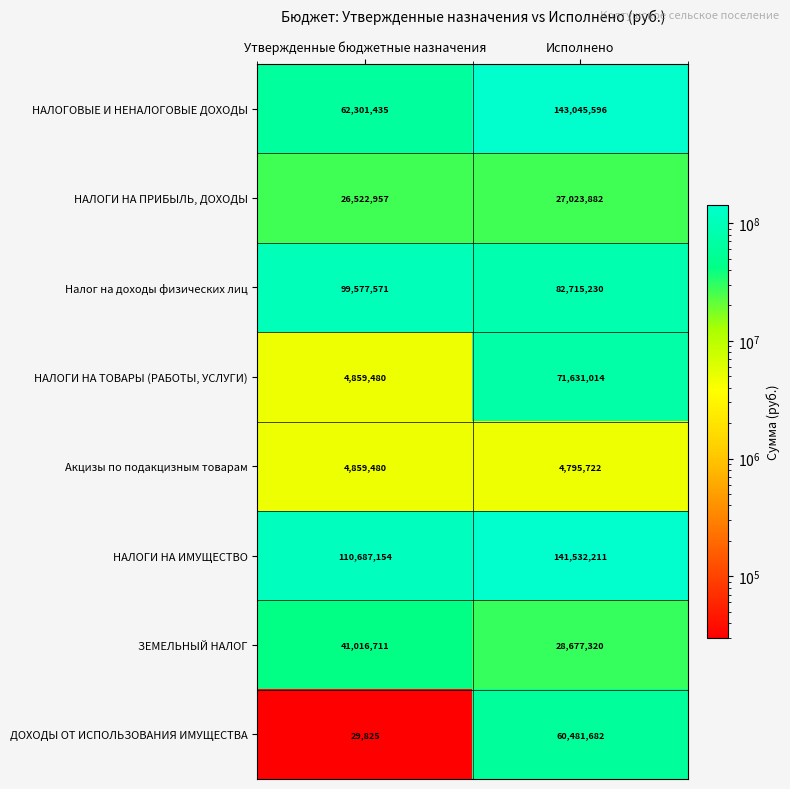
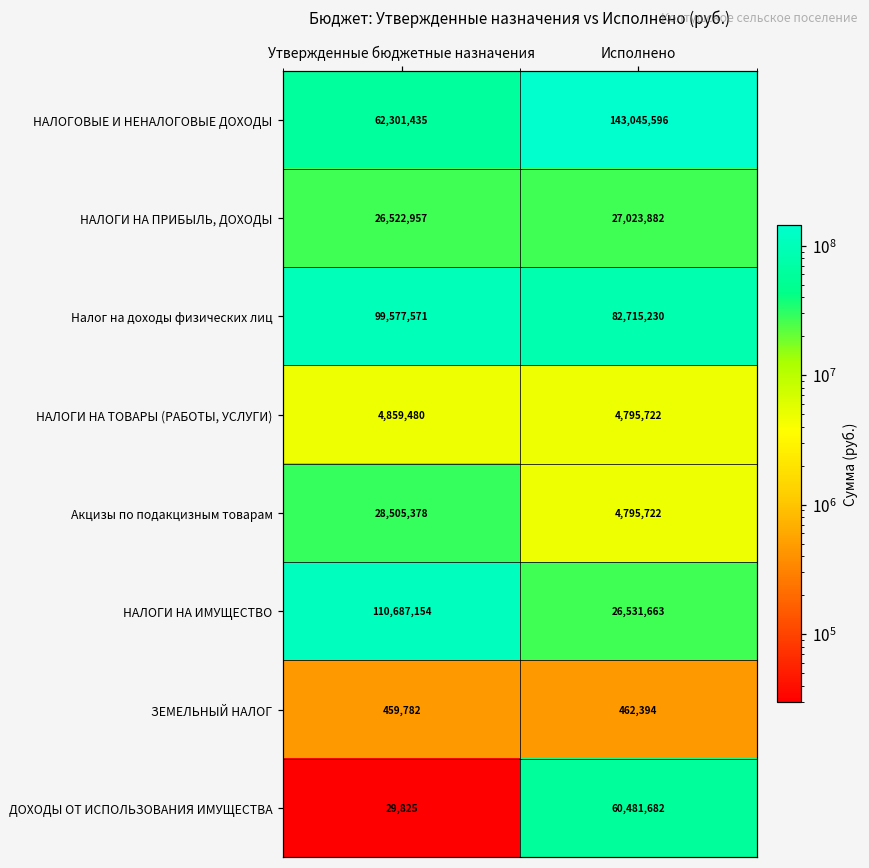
  {
    "НАЛОГОВЫЕ И НЕНАЛОГОВЫЕ ДОХОДЫ": {
      "Утвержденные бюджетные назначения": "62,301,435",
      "Исполнено": "143,045,596"
    },
    "НАЛОГИ НА ПРИБЫЛЬ, ДОХОДЫ": {
      "Утвержденные бюджетные назначения": "26,522,957",
      "Исполнено": "27,023,882"
    },
    "Налог на доходы физических лиц": {
      "Утвержденные бюджетные назначения": "99,577,571",
      "Исполнено": "82,715,230"
    },
    "НАЛОГИ НА ТОВАРЫ (РАБОТЫ, УСЛУГИ)": {
      "Утвержденные бюджетные назначения": "4,859,480",
-     "Исполнено": "71,631,014"
+     "Исполнено": "4,795,722"
    },
    "Акцизы по подакцизным товарам": {
-     "Утвержденные бюджетные назначения": "4,859,480",
+     "Утвержденные бюджетные назначения": "28,505,378",
      "Исполнено": "4,795,722"
    },
    "НАЛОГИ НА ИМУЩЕСТВО": {
      "Утвержденные бюджетные назначения": "110,687,154",
-     "Исполнено": "141,532,211"
+     "Исполнено": "26,531,663"
    },
    "ЗЕМЕЛЬНЫЙ НАЛОГ": {
-     "Утвержденные бюджетные назначения": "41,016,711",
-     "Исполнено": "28,677,320"
+     "Утвержденные бюджетные назначения": "459,782",
+     "Исполнено": "462,394"
    },
    "ДОХОДЫ ОТ ИСПОЛЬЗОВАНИЯ ИМУЩЕСТВА": {
      "Утвержденные бюджетные назначения": "29,825",
      "Исполнено": "60,481,682"
    }
  }
